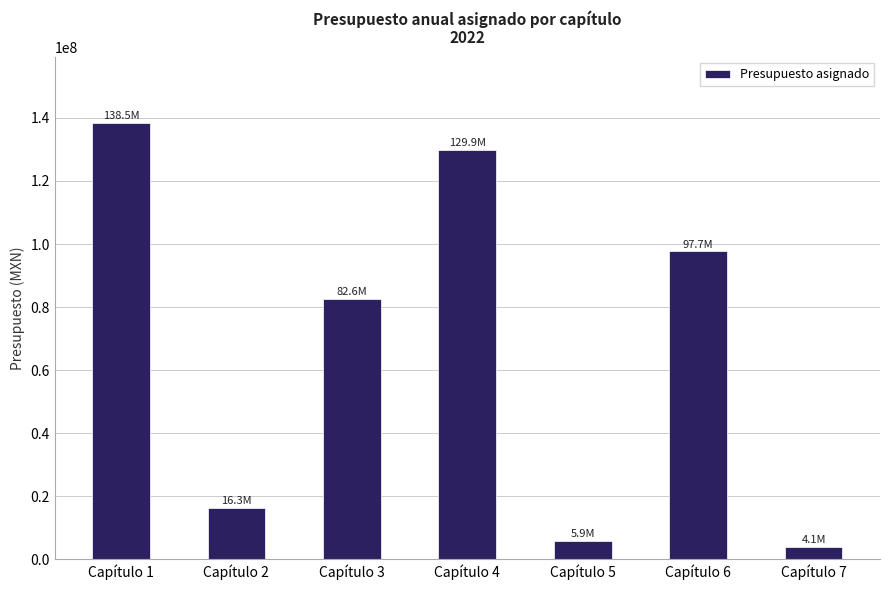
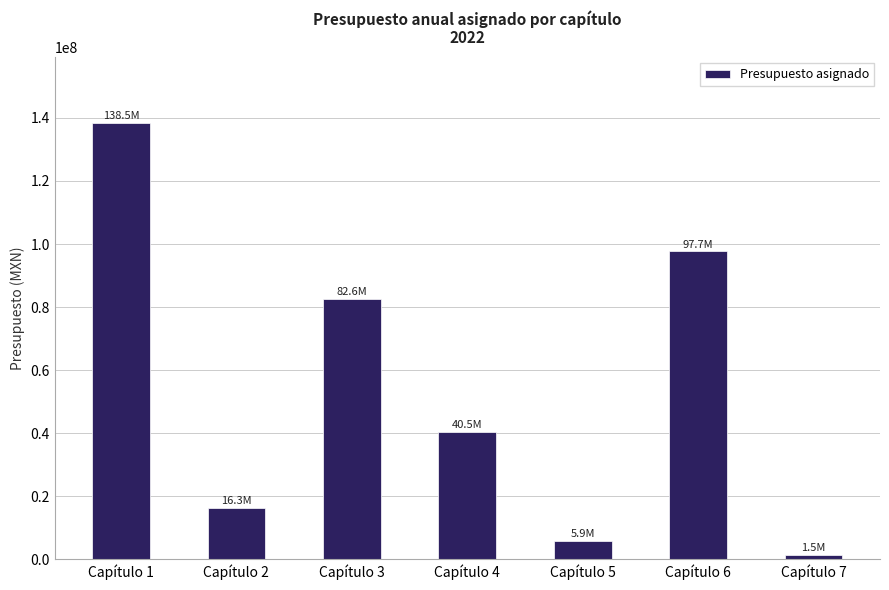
  {
    "Capítulo 1": "138.5M",
    "Capítulo 2": "16.3M",
    "Capítulo 3": "82.6M",
-   "Capítulo 4": "129.9M",
+   "Capítulo 4": "40.5M",
    "Capítulo 5": "5.9M",
    "Capítulo 6": "97.7M",
-   "Capítulo 7": "4.1M"
+   "Capítulo 7": "1.5M"
  }
